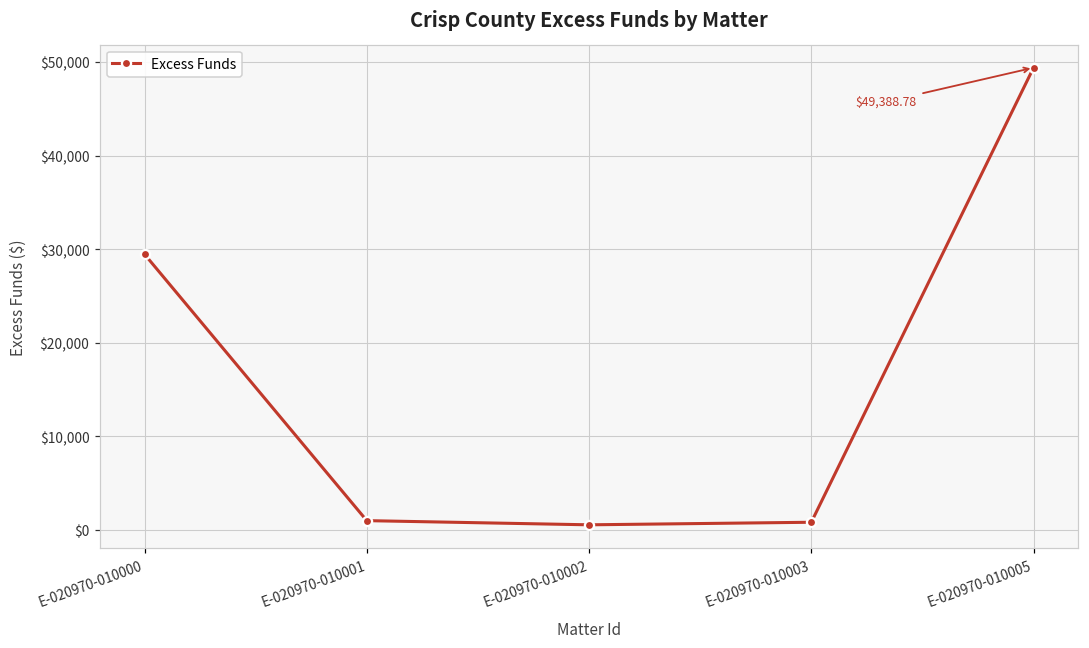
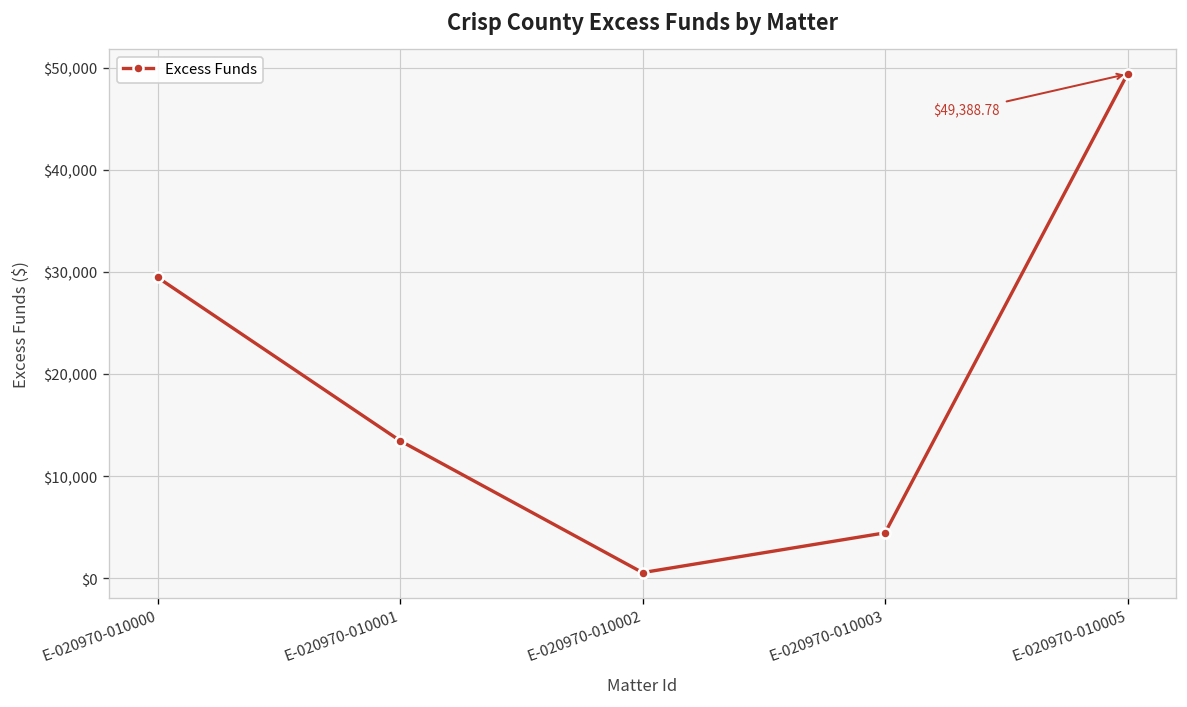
  {
    "E-020970-010000": "$29,000",
-   "E-020970-010001": "$1,000",
+   "E-020970-010001": "$13,000",
    "E-020970-010002": "$1,000",
-   "E-020970-010003": "$1,000"
+   "E-020970-010003": "$4,000"
  }
